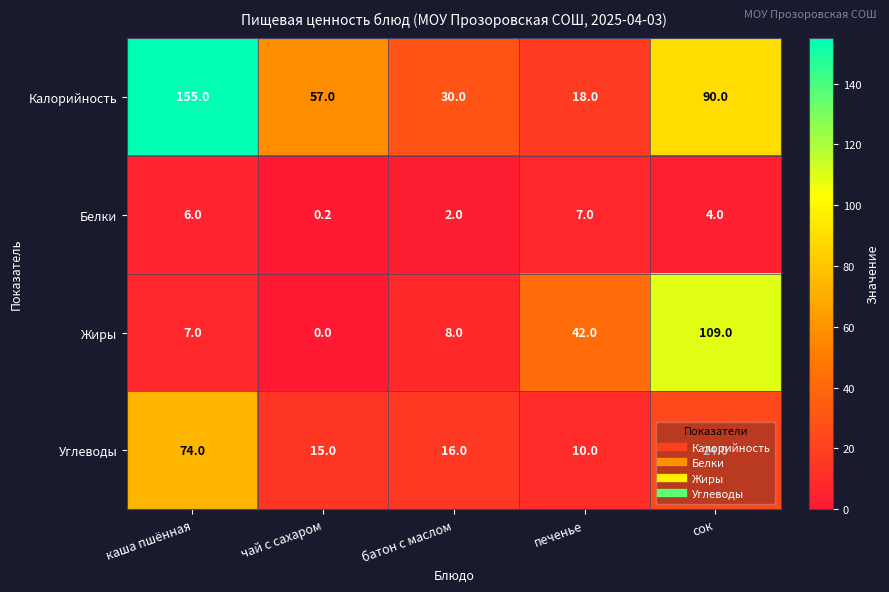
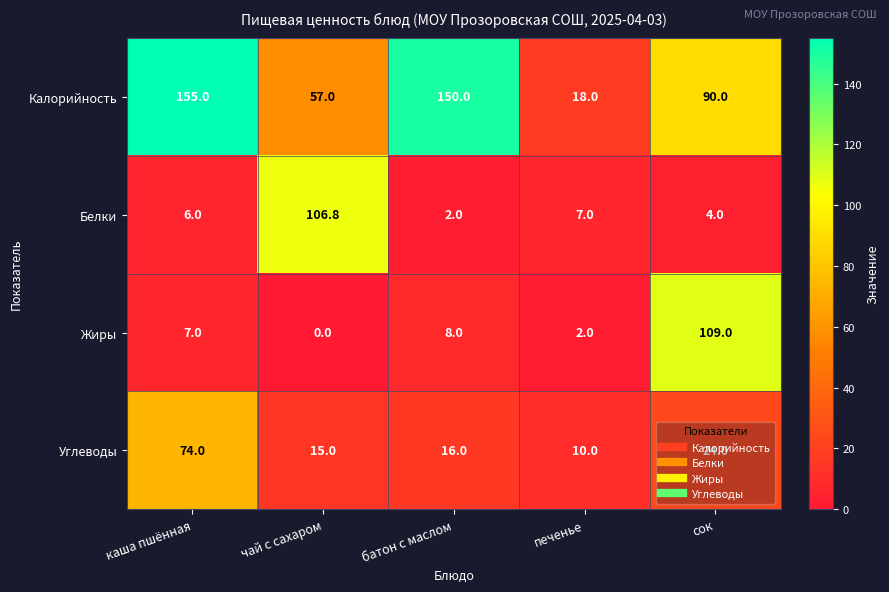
  {
    "Калорийность": {
      "каша пшённая": 155.0,
      "чай с сахаром": 57.0,
-     "батон с маслом": 30.0,
+     "батон с маслом": 150.0,
      "печенье": 18.0,
      "сок": 90.0
    },
    "Белки": {
      "каша пшённая": 6.0,
-     "чай с сахаром": 0.2,
+     "чай с сахаром": 106.8,
      "батон с маслом": 2.0,
      "печенье": 7.0,
      "сок": 4.0
    },
    "Жиры": {
      "каша пшённая": 7.0,
      "чай с сахаром": 0.0,
      "батон с маслом": 8.0,
-     "печенье": 42.0,
+     "печенье": 2.0,
      "сок": 109.0
    },
    "Углеводы": {
      "каша пшённая": 74.0,
      "чай с сахаром": 15.0,
      "батон с маслом": 16.0,
      "печенье": 10.0
    }
  }
